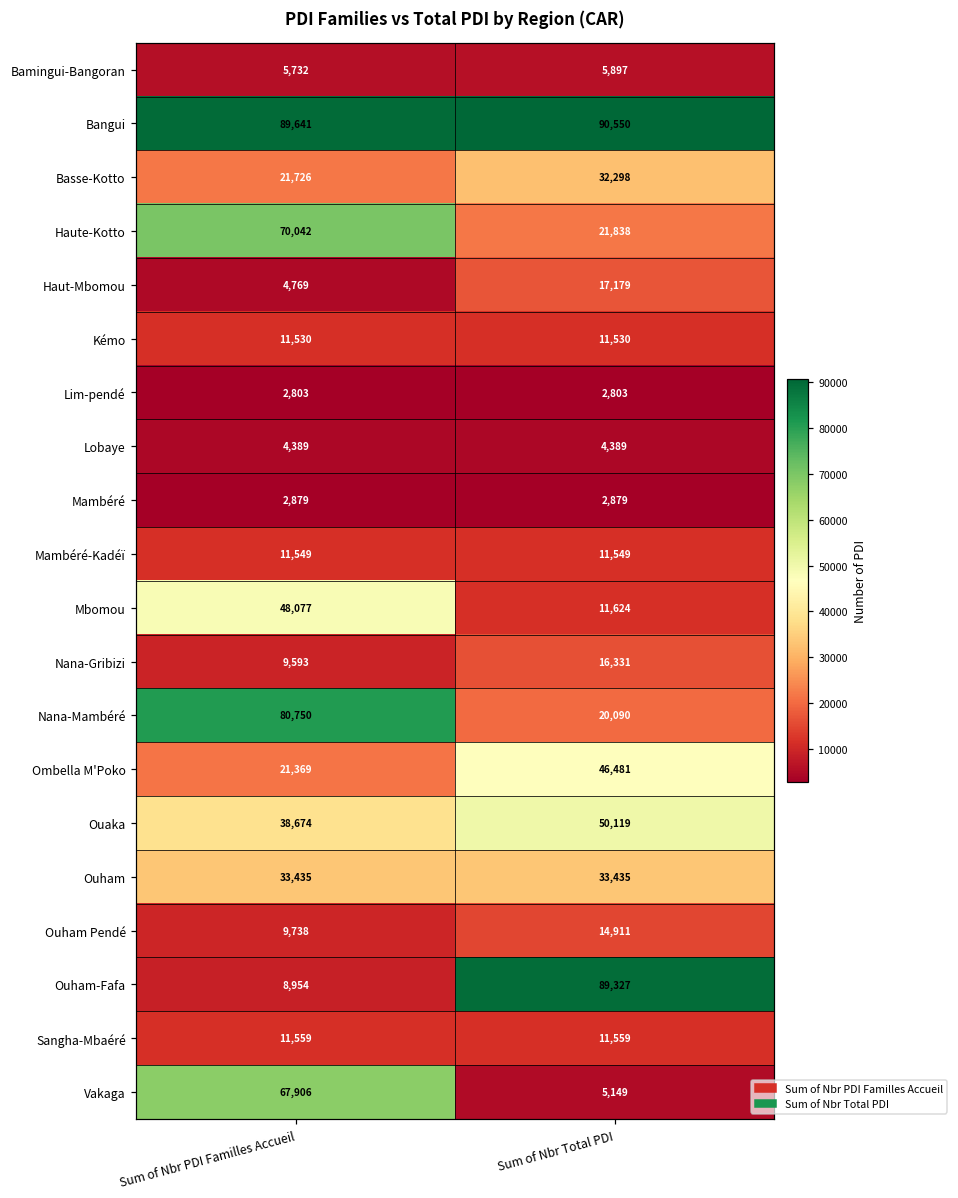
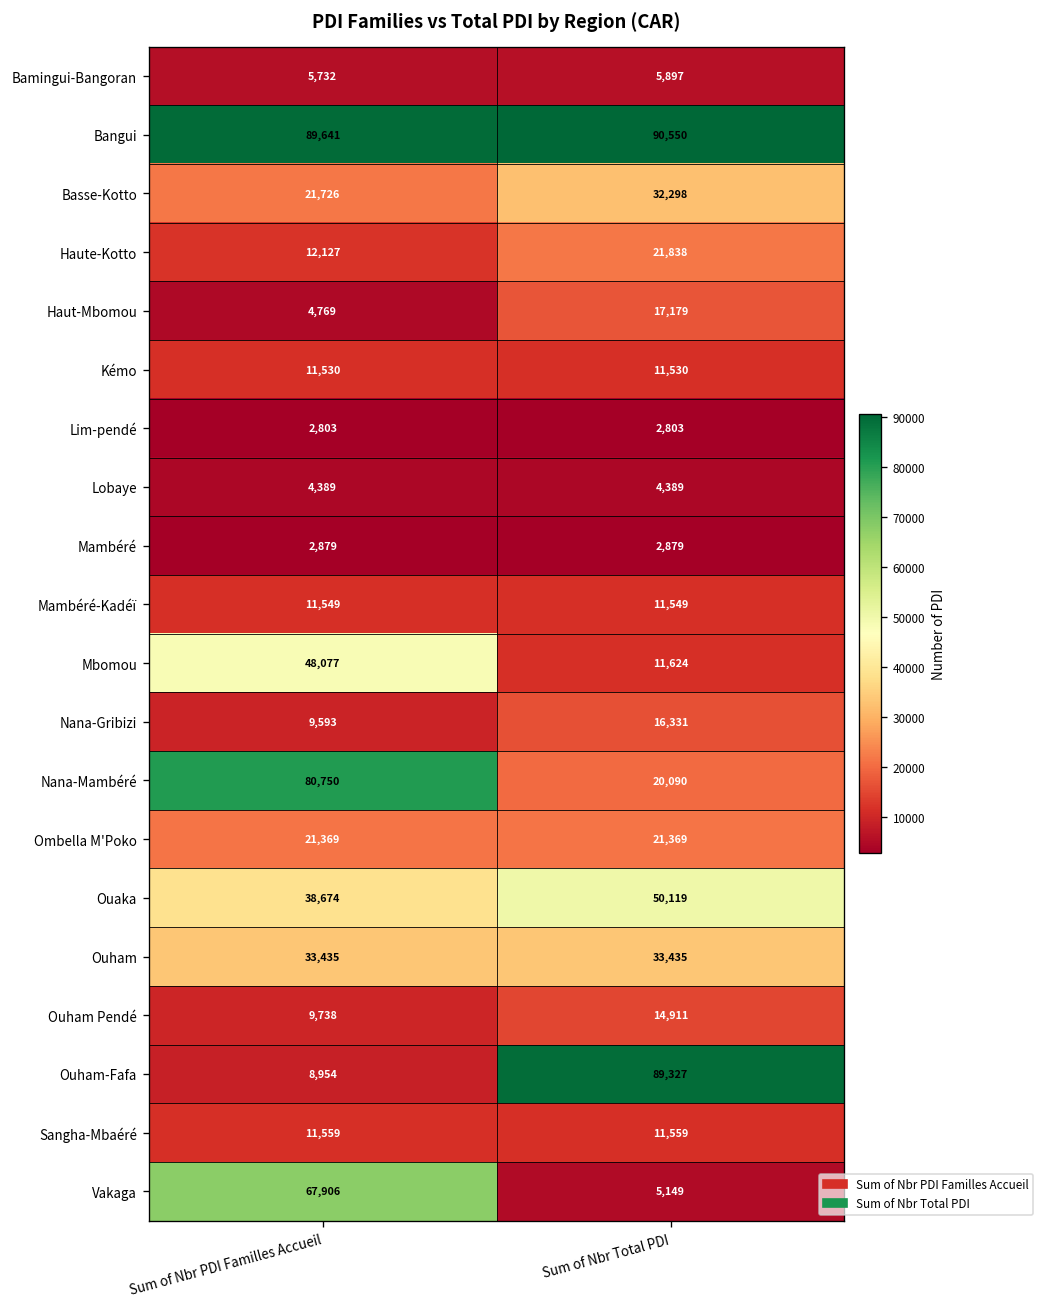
  {
    "Bamingui-Bangoran": {
      "Sum of Nbr PDI Familles Accueil": "5,732",
      "Sum of Nbr Total PDI": "5,897"
    },
    "Bangui": {
      "Sum of Nbr PDI Familles Accueil": "89,641",
      "Sum of Nbr Total PDI": "90,550"
    },
    "Basse-Kotto": {
      "Sum of Nbr PDI Familles Accueil": "21,726",
      "Sum of Nbr Total PDI": "32,298"
    },
    "Haute-Kotto": {
-     "Sum of Nbr PDI Familles Accueil": "70,042",
+     "Sum of Nbr PDI Familles Accueil": "12,127",
      "Sum of Nbr Total PDI": "21,838"
    },
    "Haut-Mbomou": {
      "Sum of Nbr PDI Familles Accueil": "4,769",
      "Sum of Nbr Total PDI": "17,179"
    },
    "Kémo": {
      "Sum of Nbr PDI Familles Accueil": "11,530",
      "Sum of Nbr Total PDI": "11,530"
    },
    "Lim-pendé": {
      "Sum of Nbr PDI Familles Accueil": "2,803",
      "Sum of Nbr Total PDI": "2,803"
    },
    "Lobaye": {
      "Sum of Nbr PDI Familles Accueil": "4,389",
      "Sum of Nbr Total PDI": "4,389"
    },
    "Mambéré": {
      "Sum of Nbr PDI Familles Accueil": "2,879",
      "Sum of Nbr Total PDI": "2,879"
    },
    "Mambéré-Kadéï": {
      "Sum of Nbr PDI Familles Accueil": "11,549",
      "Sum of Nbr Total PDI": "11,549"
    },
    "Mbomou": {
      "Sum of Nbr PDI Familles Accueil": "48,077",
      "Sum of Nbr Total PDI": "11,624"
    },
    "Nana-Gribizi": {
      "Sum of Nbr PDI Familles Accueil": "9,593",
      "Sum of Nbr Total PDI": "16,331"
    },
    "Nana-Mambéré": {
      "Sum of Nbr PDI Familles Accueil": "80,750",
      "Sum of Nbr Total PDI": "20,090"
    },
    "Ombella M'Poko": {
      "Sum of Nbr PDI Familles Accueil": "21,369",
-     "Sum of Nbr Total PDI": "46,481"
+     "Sum of Nbr Total PDI": "21,369"
    },
    "Ouaka": {
      "Sum of Nbr PDI Familles Accueil": "38,674",
      "Sum of Nbr Total PDI": "50,119"
    },
    "Ouham": {
      "Sum of Nbr PDI Familles Accueil": "33,435",
      "Sum of Nbr Total PDI": "33,435"
    },
    "Ouham Pendé": {
      "Sum of Nbr PDI Familles Accueil": "9,738",
      "Sum of Nbr Total PDI": "14,911"
    },
    "Ouham-Fafa": {
      "Sum of Nbr PDI Familles Accueil": "8,954",
      "Sum of Nbr Total PDI": "89,327"
    },
    "Sangha-Mbaéré": {
      "Sum of Nbr PDI Familles Accueil": "11,559",
      "Sum of Nbr Total PDI": "11,559"
    },
    "Vakaga": {
      "Sum of Nbr PDI Familles Accueil": "67,906",
      "Sum of Nbr Total PDI": "5,149"
    }
  }
